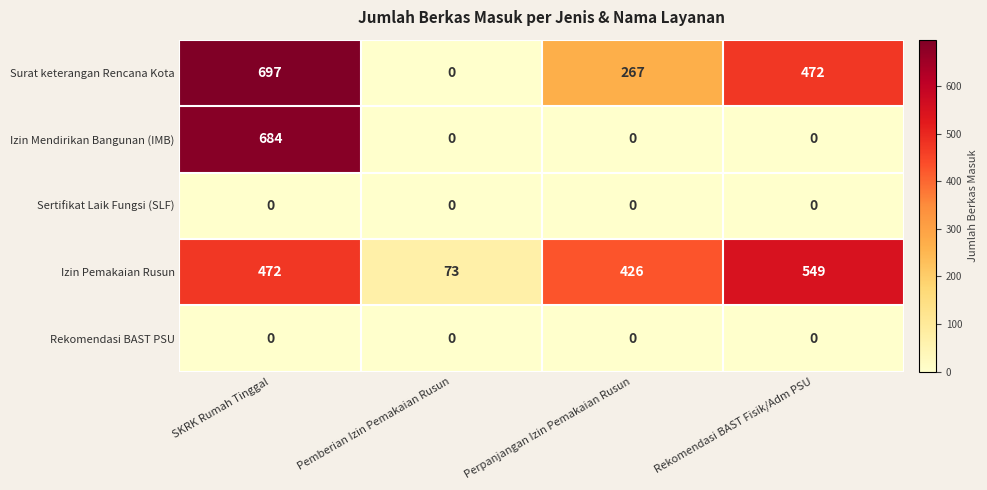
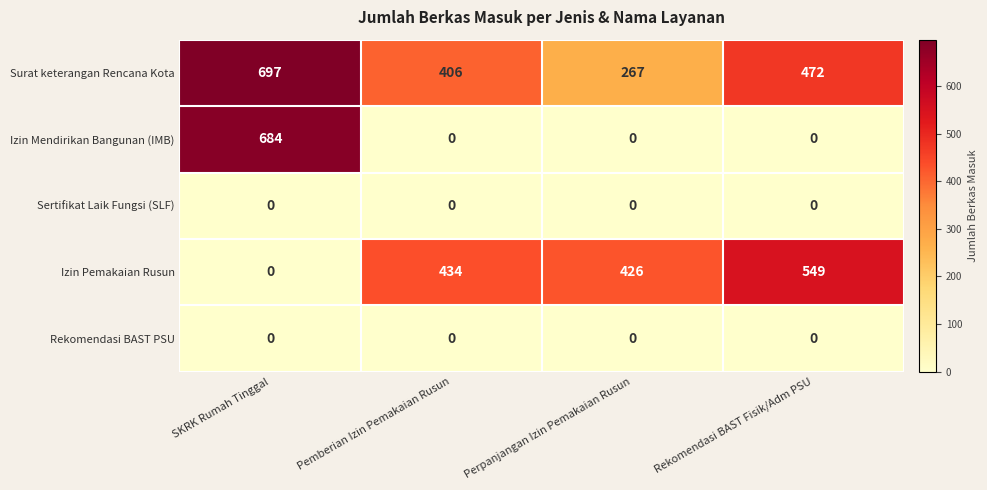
  {
    "Surat keterangan Rencana Kota": {
      "SKRK Rumah Tinggal": 697,
-     "Pemberian Izin Pemakaian Rusun": 0,
+     "Pemberian Izin Pemakaian Rusun": 406,
      "Perpanjangan Izin Pemakaian Rusun": 267,
      "Rekomendasi BAST Fisik/Adm PSU": 472
    },
    "Izin Mendirikan Bangunan (IMB)": {
      "SKRK Rumah Tinggal": 684,
      "Pemberian Izin Pemakaian Rusun": 0,
      "Perpanjangan Izin Pemakaian Rusun": 0,
      "Rekomendasi BAST Fisik/Adm PSU": 0
    },
    "Sertifikat Laik Fungsi (SLF)": {
      "SKRK Rumah Tinggal": 0,
      "Pemberian Izin Pemakaian Rusun": 0,
      "Perpanjangan Izin Pemakaian Rusun": 0,
      "Rekomendasi BAST Fisik/Adm PSU": 0
    },
    "Izin Pemakaian Rusun": {
-     "SKRK Rumah Tinggal": 472,
-     "Pemberian Izin Pemakaian Rusun": 73,
+     "SKRK Rumah Tinggal": 0,
+     "Pemberian Izin Pemakaian Rusun": 434,
      "Perpanjangan Izin Pemakaian Rusun": 426,
      "Rekomendasi BAST Fisik/Adm PSU": 549
    },
    "Rekomendasi BAST PSU": {
      "SKRK Rumah Tinggal": 0,
      "Pemberian Izin Pemakaian Rusun": 0,
      "Perpanjangan Izin Pemakaian Rusun": 0,
      "Rekomendasi BAST Fisik/Adm PSU": 0
    }
  }
